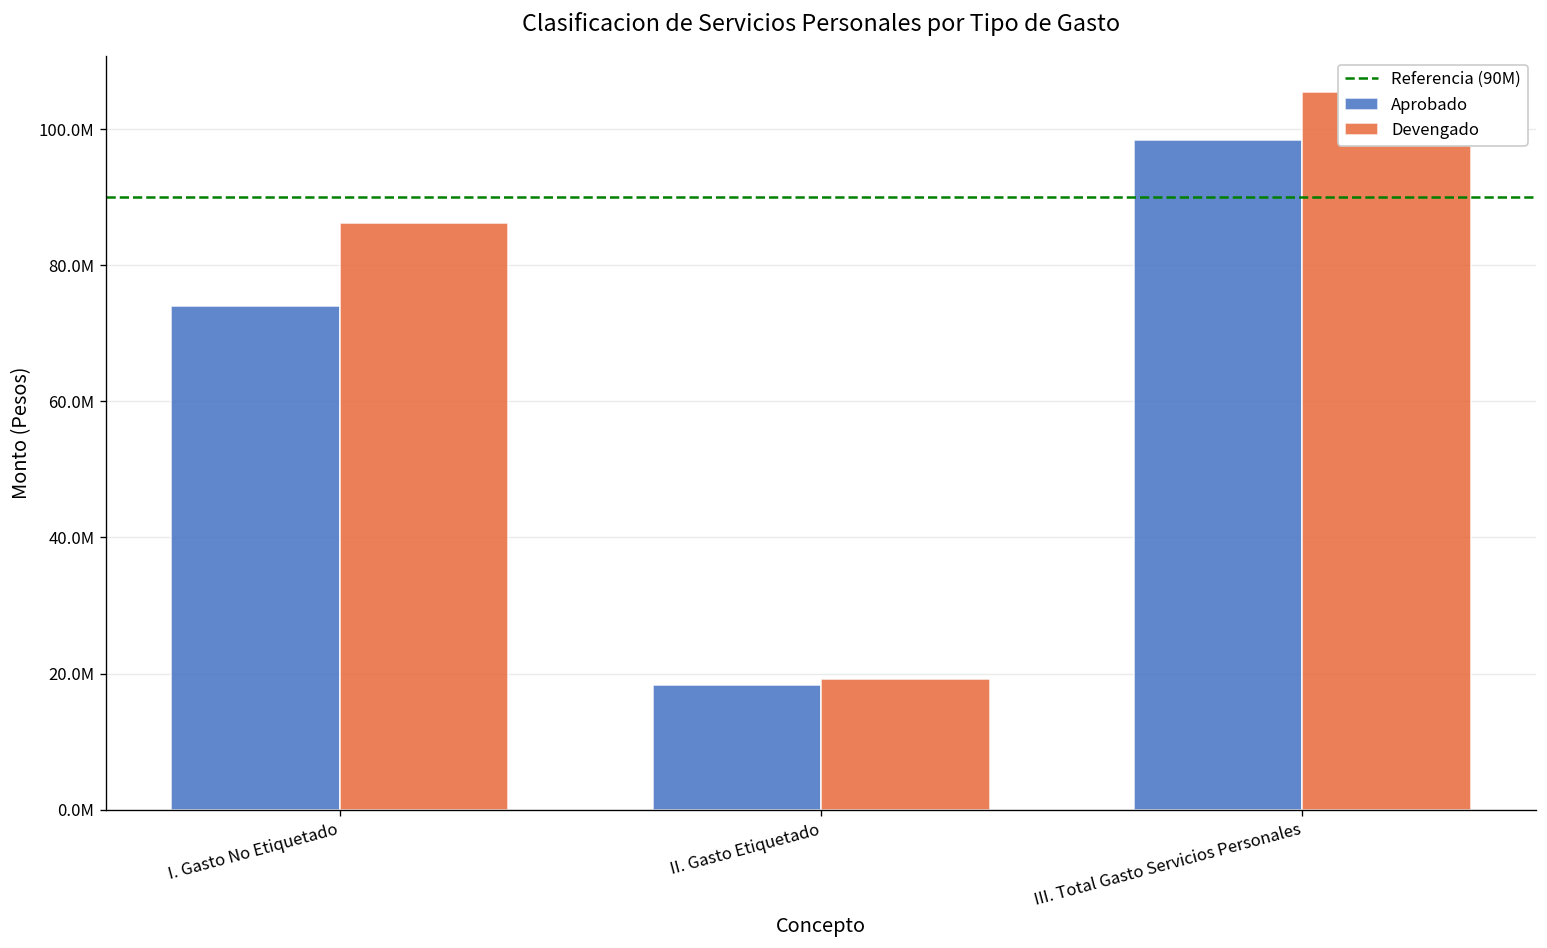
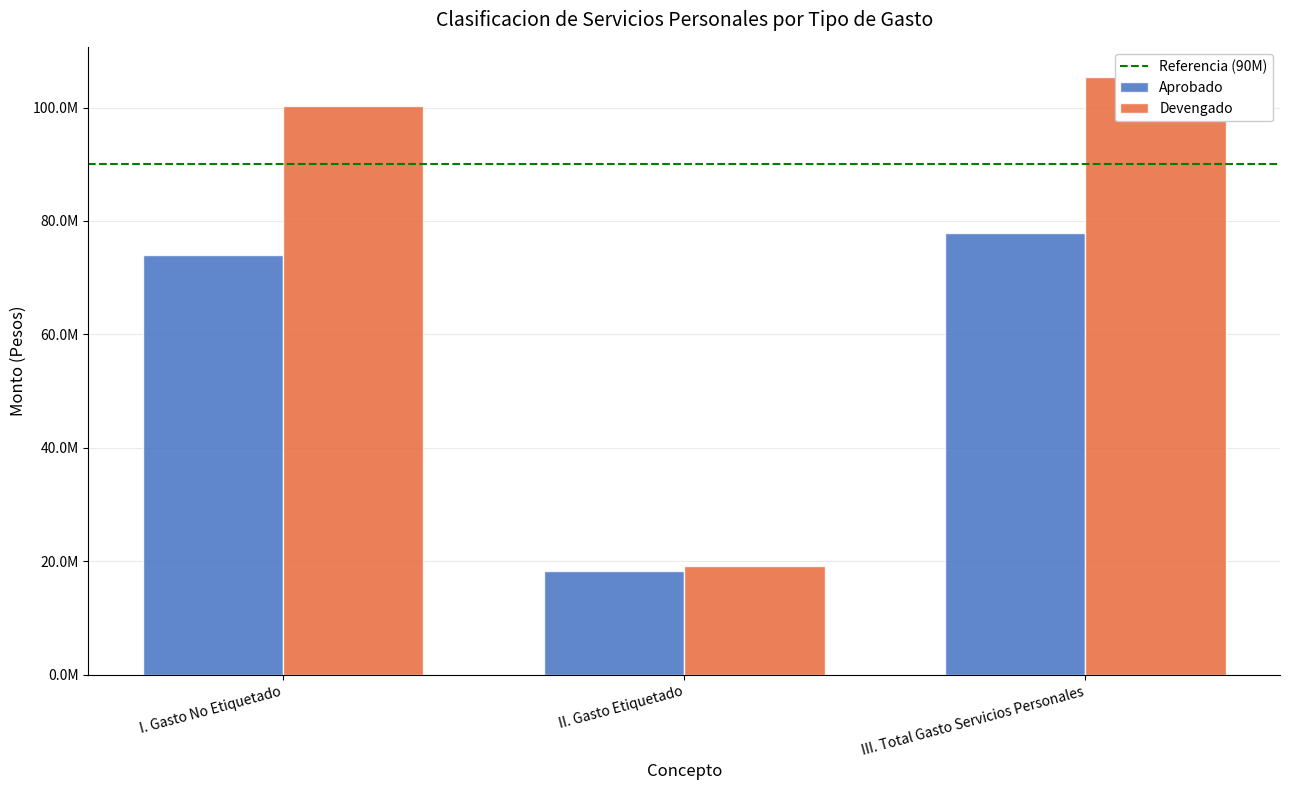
  {
    "Aprobado": {
      "I. Gasto No Etiquetado": 74000000,
      "II. Gasto Etiquetado": 18000000,
-     "III. Total Gasto Servicios Personales": 98000000
+     "III. Total Gasto Servicios Personales": 78000000
    },
    "Devengado": {
-     "I. Gasto No Etiquetado": 86000000,
+     "I. Gasto No Etiquetado": 100000000,
      "II. Gasto Etiquetado": 19000000
    }
  }
